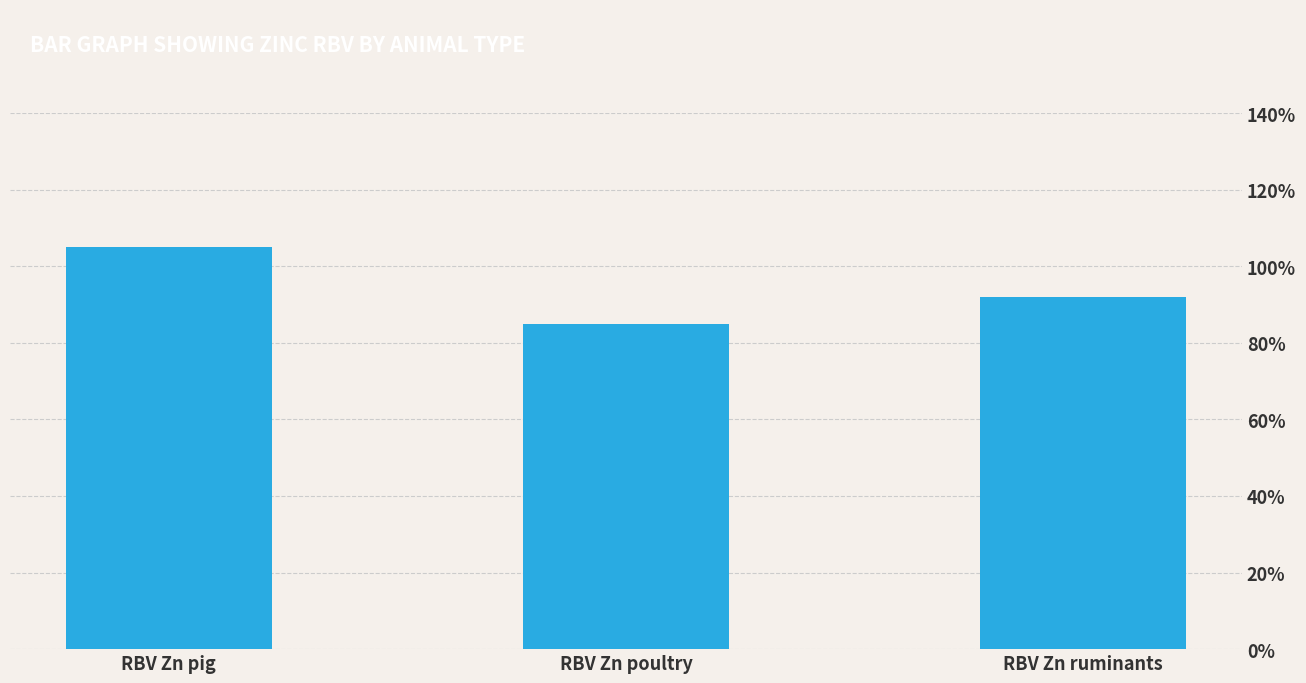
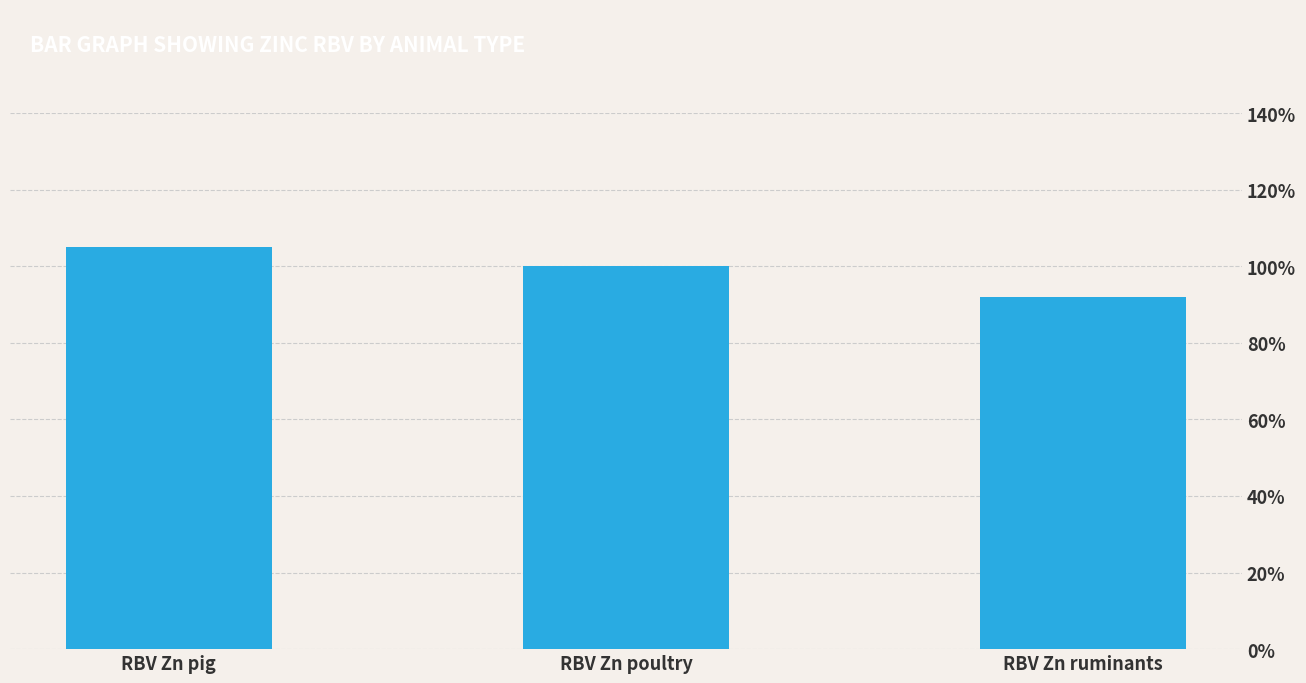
  {
    "RBV Zn pig": "105%",
-   "RBV Zn poultry": "85%",
+   "RBV Zn poultry": "100%",
    "RBV Zn ruminants": "92%"
  }
